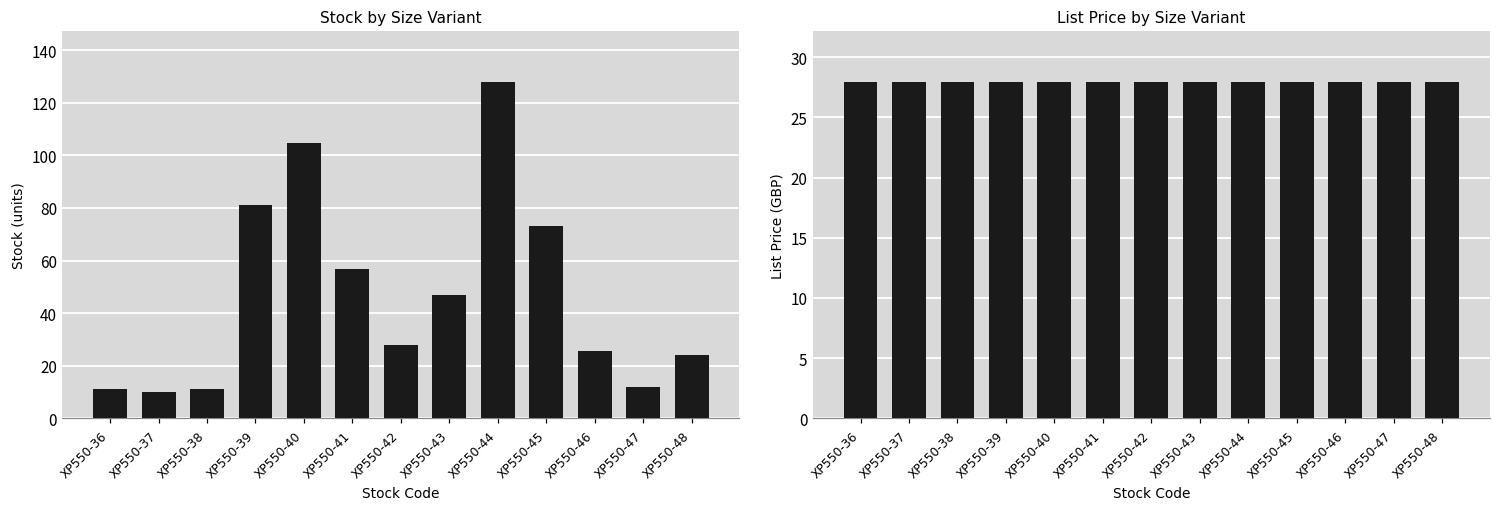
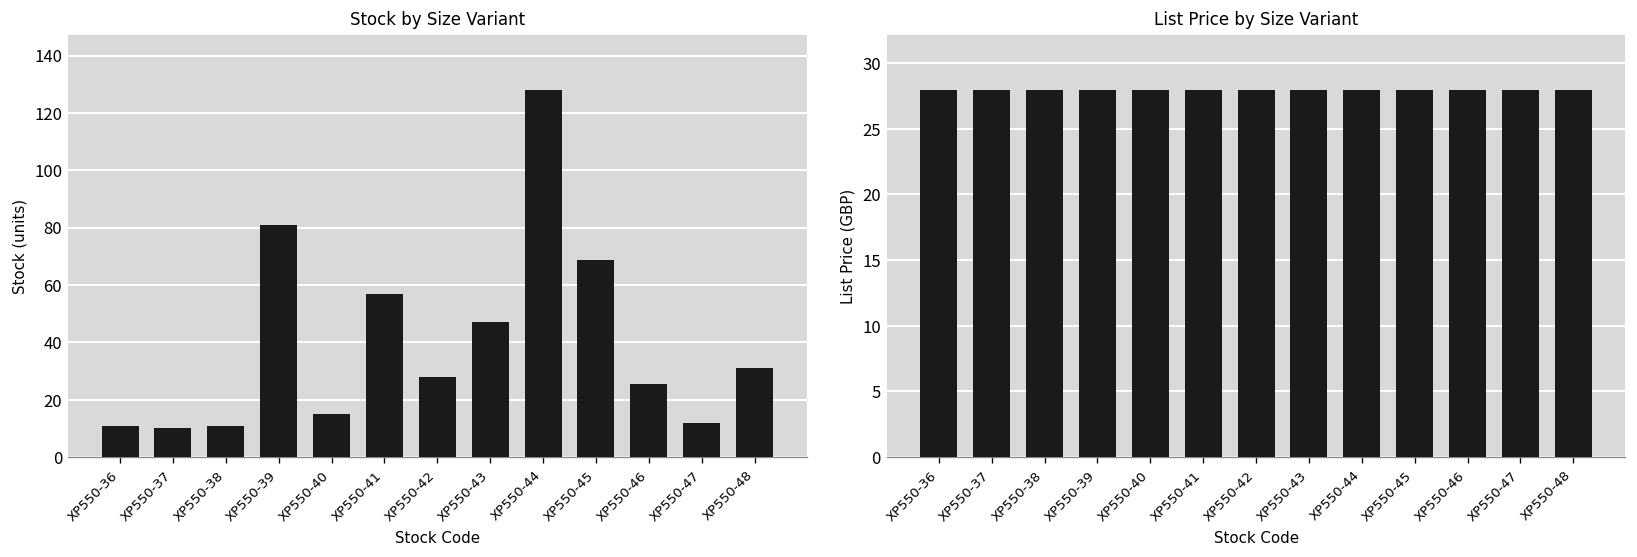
  {
    "Stock by Size Variant": {
      "XP550-36": 11,
      "XP550-37": 10,
      "XP550-38": 11,
      "XP550-39": 81,
-     "XP550-40": 105,
+     "XP550-40": 15,
      "XP550-41": 57,
      "XP550-42": 28,
      "XP550-43": 47,
      "XP550-44": 128,
-     "XP550-45": 73,
+     "XP550-45": 69,
      "XP550-46": 26,
      "XP550-47": 12,
-     "XP550-48": 24
+     "XP550-48": 31
    },
    "List Price by Size Variant": {
      "XP550-36": 28.0,
      "XP550-37": 28.0,
      "XP550-38": 28.0,
      "XP550-39": 28.0,
      "XP550-40": 28.0,
      "XP550-41": 28.0,
      "XP550-42": 28.0,
      "XP550-43": 28.0,
      "XP550-44": 28.0,
      "XP550-45": 28.0,
      "XP550-46": 28.0,
      "XP550-47": 28.0,
      "XP550-48": 28.0
    }
  }
